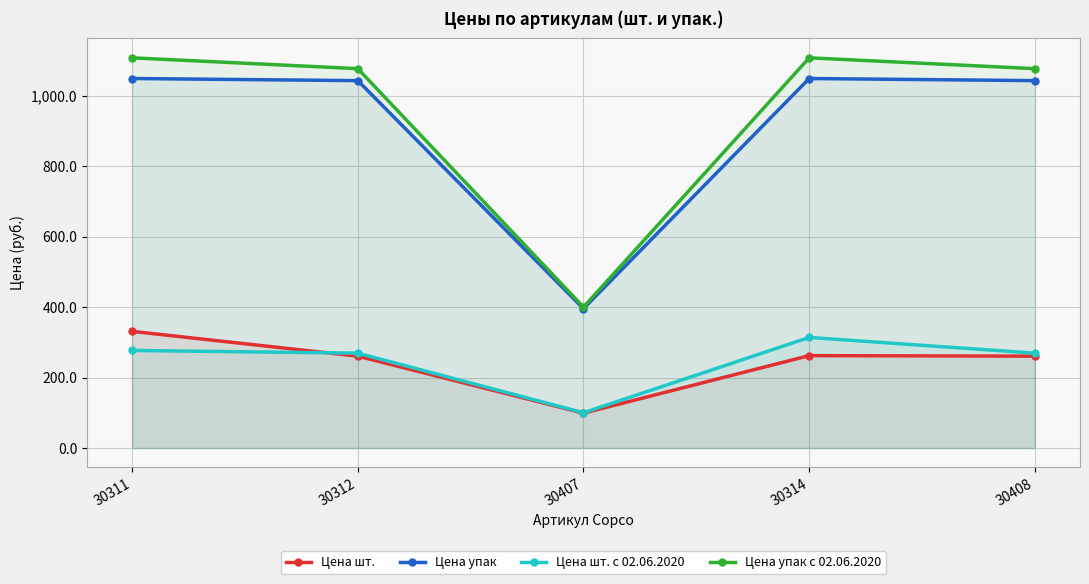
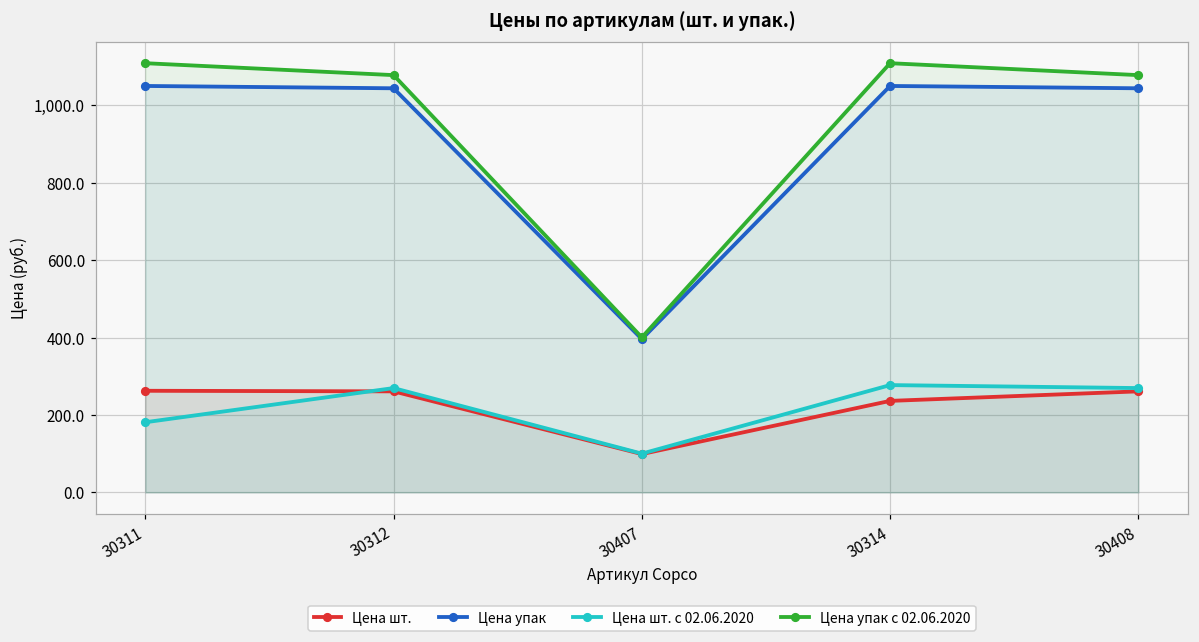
  {
    "Цена шт.": {
-     "30311": "330",
+     "30311": "260",
      "30312": "260",
-     "30314": "260",
+     "30314": "240",
      "30408": "260"
    },
    "Цена упак": {
      "30311": "1,050",
      "30312": "1,040",
      "30314": "1,050",
      "30408": "1,040"
    },
    "Цена шт. с 02.06.2020": {
-     "30311": "280",
+     "30311": "180",
      "30312": "270",
-     "30314": "310",
+     "30314": "280",
      "30408": "270"
    },
    "Цена упак с 02.06.2020": {
      "30311": "1,110",
      "30312": "1,080",
      "30314": "1,110",
      "30408": "1,080"
    }
  }
